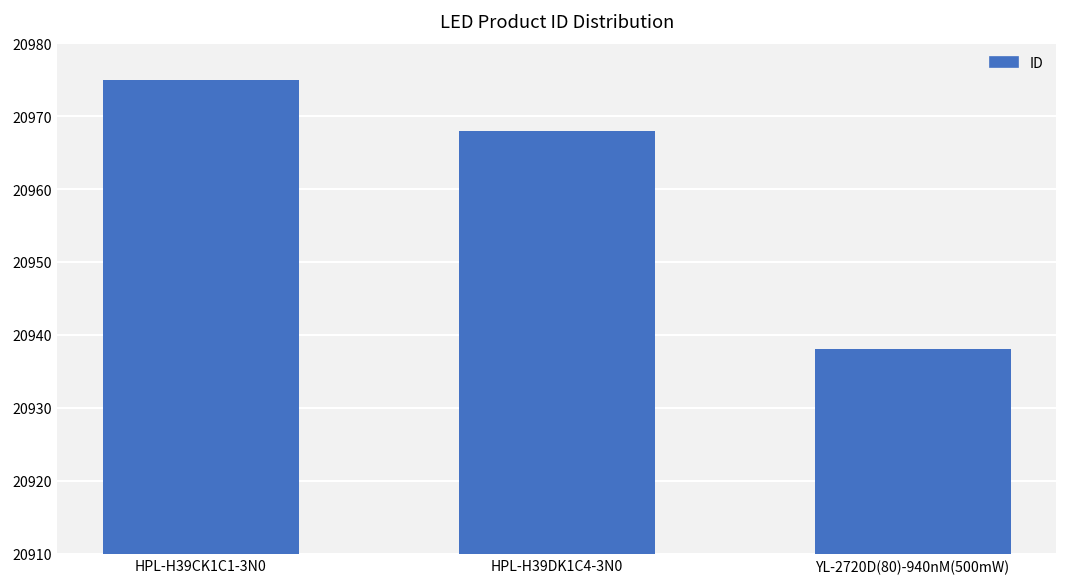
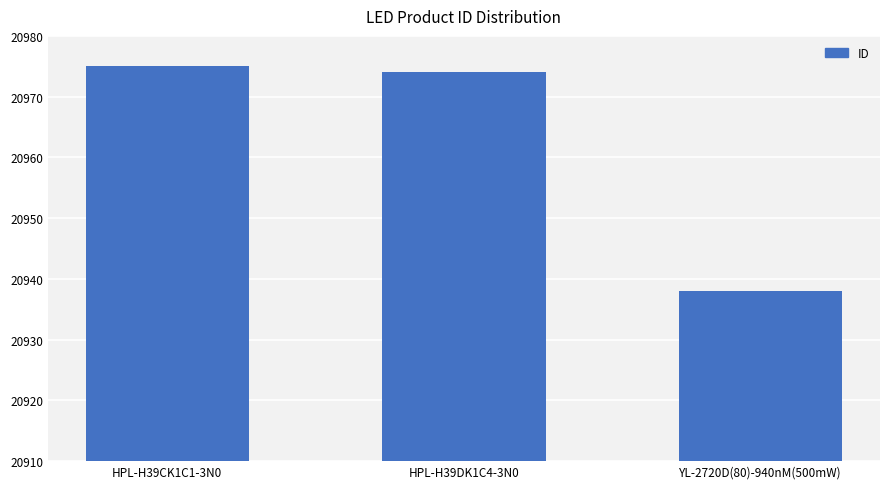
  {
    "HPL-H39CK1C1-3N0": 20975,
-   "HPL-H39DK1C4-3N0": 20968,
+   "HPL-H39DK1C4-3N0": 20974,
    "YL-2720D(80)-940nM(500mW)": 20938
  }
